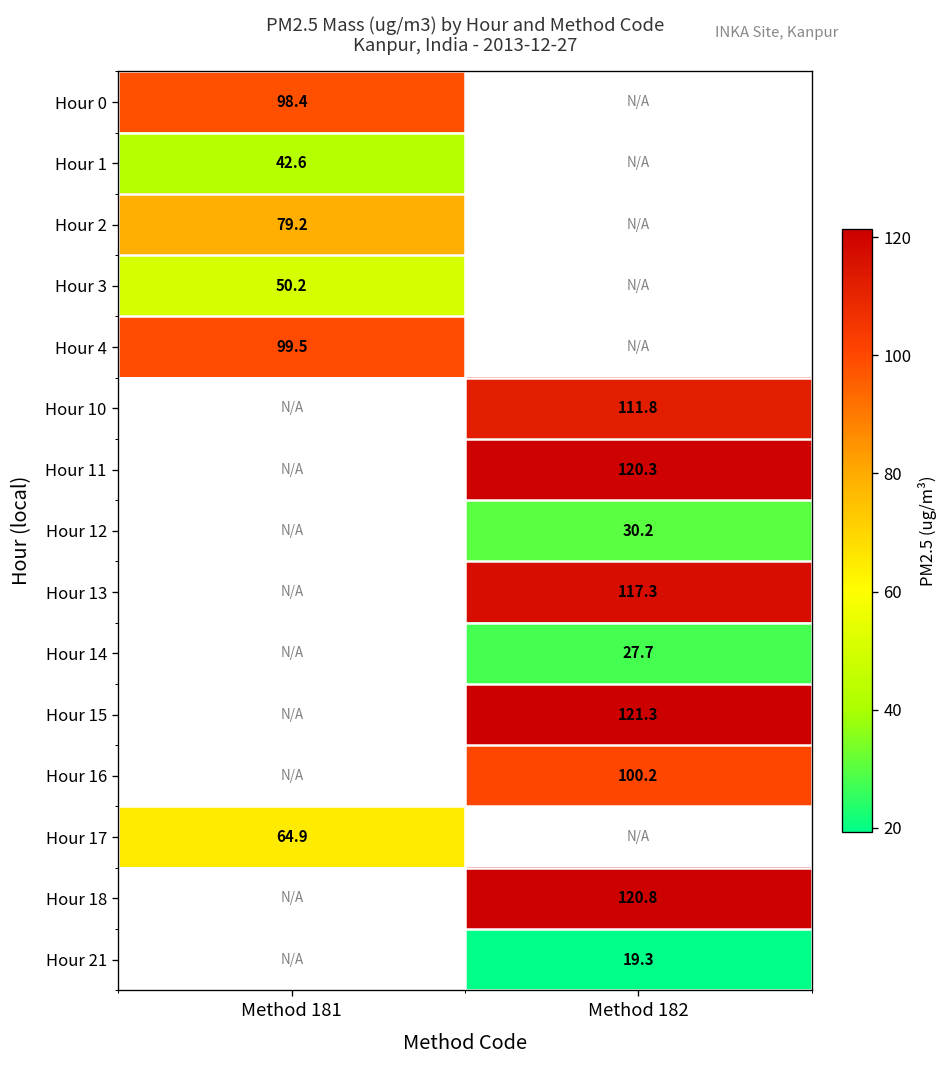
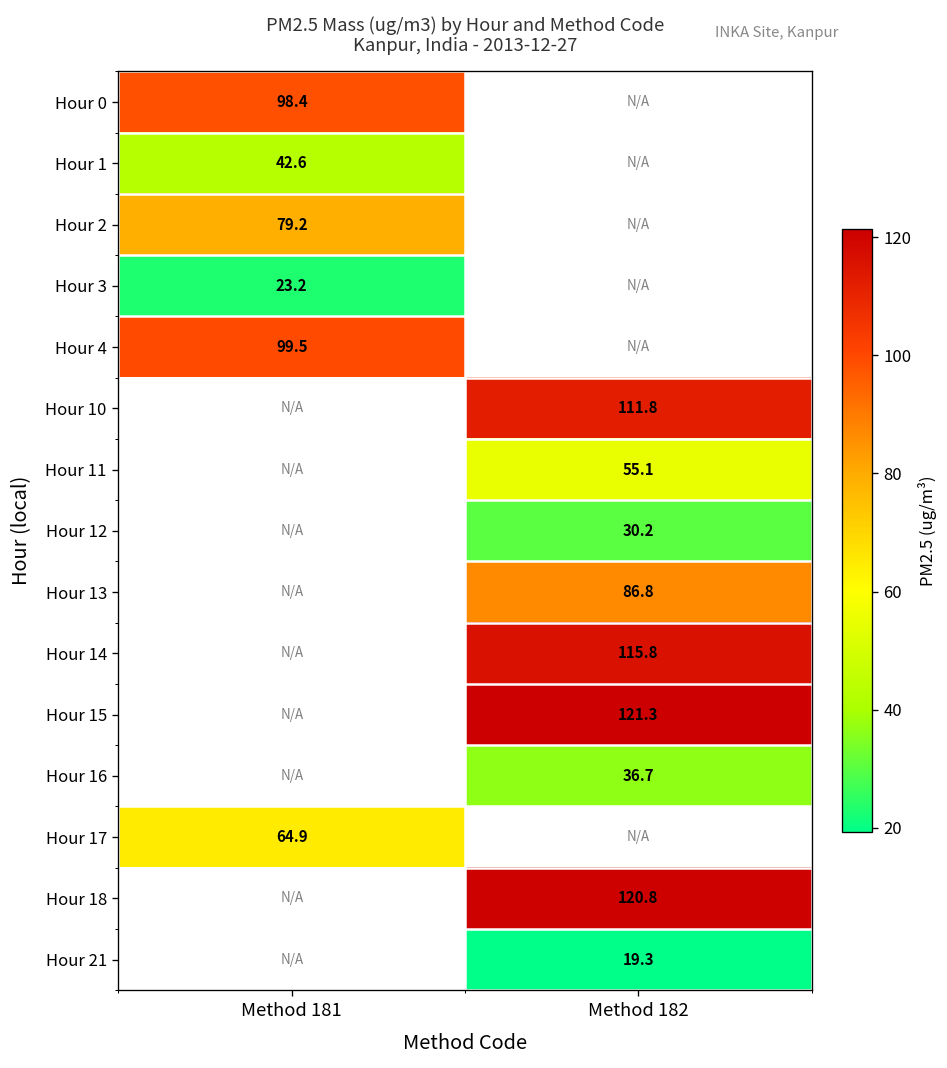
  {
    "Hour 0": {
      "Method 181": 98.4
    },
    "Hour 1": {
      "Method 181": 42.6
    },
    "Hour 2": {
      "Method 181": 79.2
    },
    "Hour 3": {
-     "Method 181": 50.2
+     "Method 181": 23.2
    },
    "Hour 4": {
      "Method 181": 99.5
    },
    "Hour 10": {
      "Method 182": 111.8
    },
    "Hour 11": {
-     "Method 182": 120.3
+     "Method 182": 55.1
    },
    "Hour 12": {
      "Method 182": 30.2
    },
    "Hour 13": {
-     "Method 182": 117.3
+     "Method 182": 86.8
    },
    "Hour 14": {
-     "Method 182": 27.7
+     "Method 182": 115.8
    },
    "Hour 15": {
      "Method 182": 121.3
    },
    "Hour 16": {
-     "Method 182": 100.2
+     "Method 182": 36.7
    },
    "Hour 17": {
      "Method 181": 64.9
    },
    "Hour 18": {
      "Method 182": 120.8
    },
    "Hour 21": {
      "Method 182": 19.3
    }
  }
